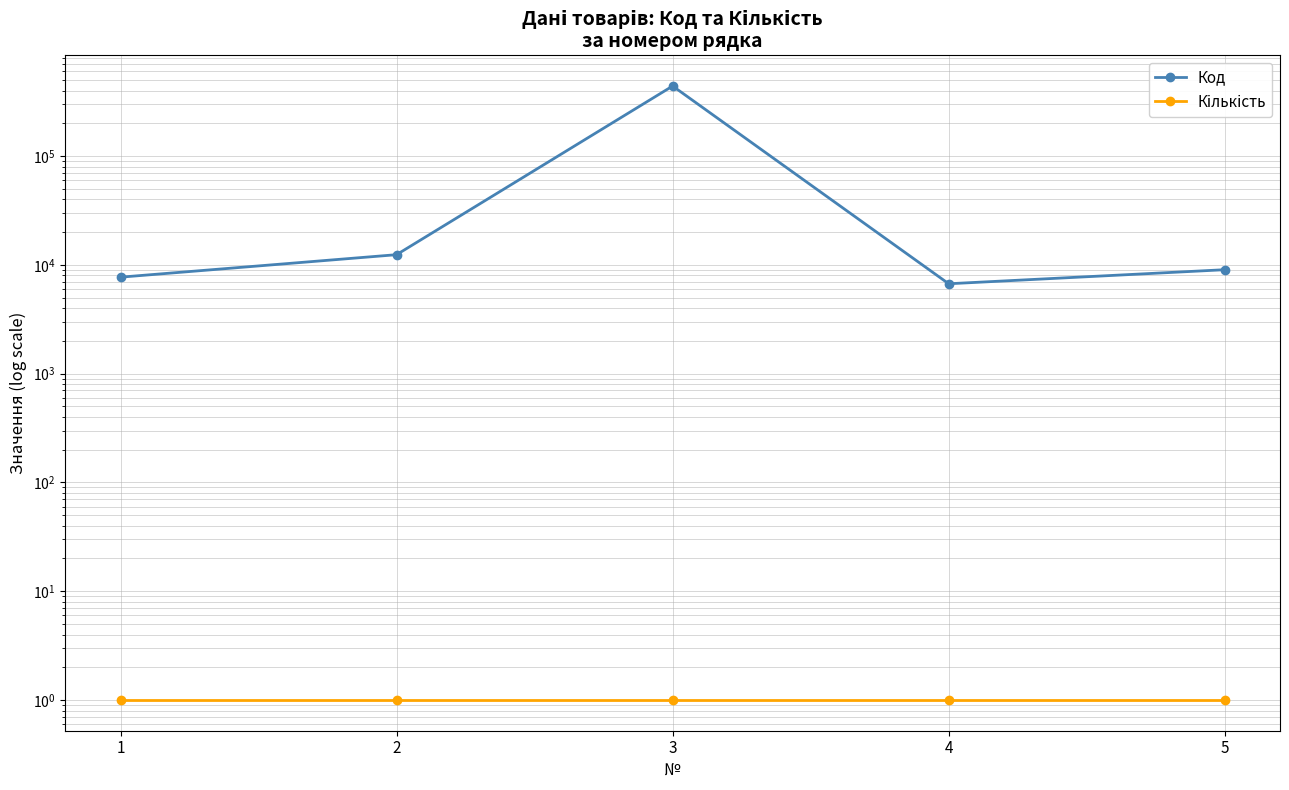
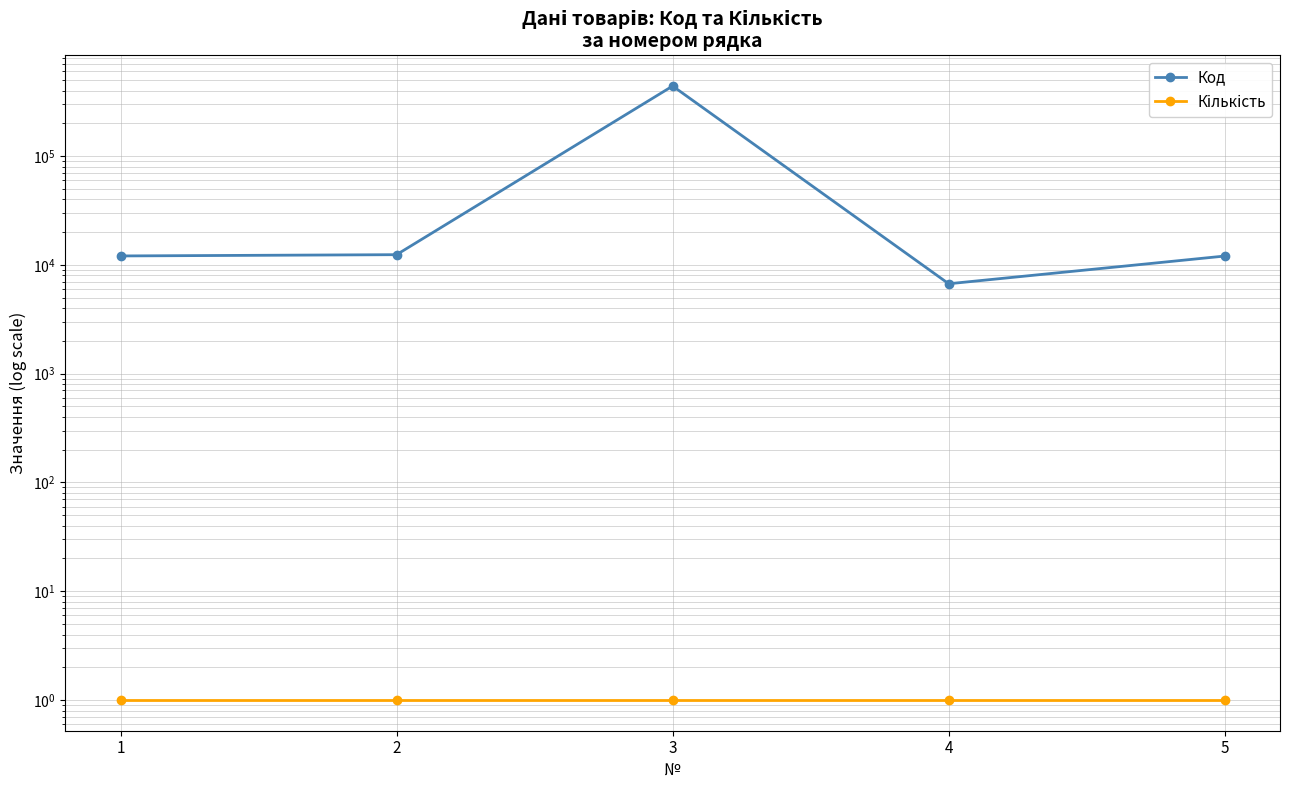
  {
    "Код": {
-     "1": 8000,
+     "1": 12000,
      "2": 12000,
      "3": 440000,
      "4": 7000,
-     "5": 9000
+     "5": 12000
    },
    "Кількість": {
      "1": 1,
      "2": 1,
      "3": 1,
      "4": 1,
      "5": 1
    }
  }
